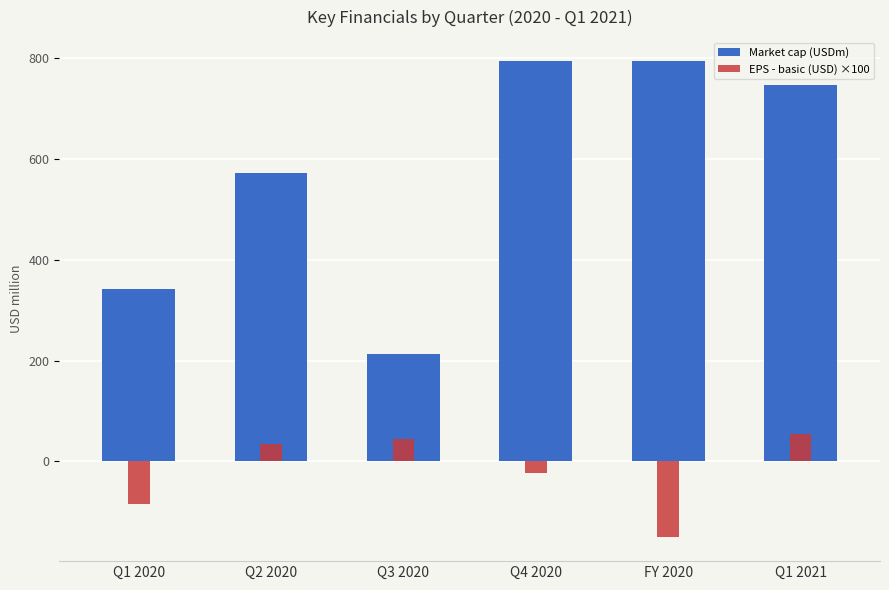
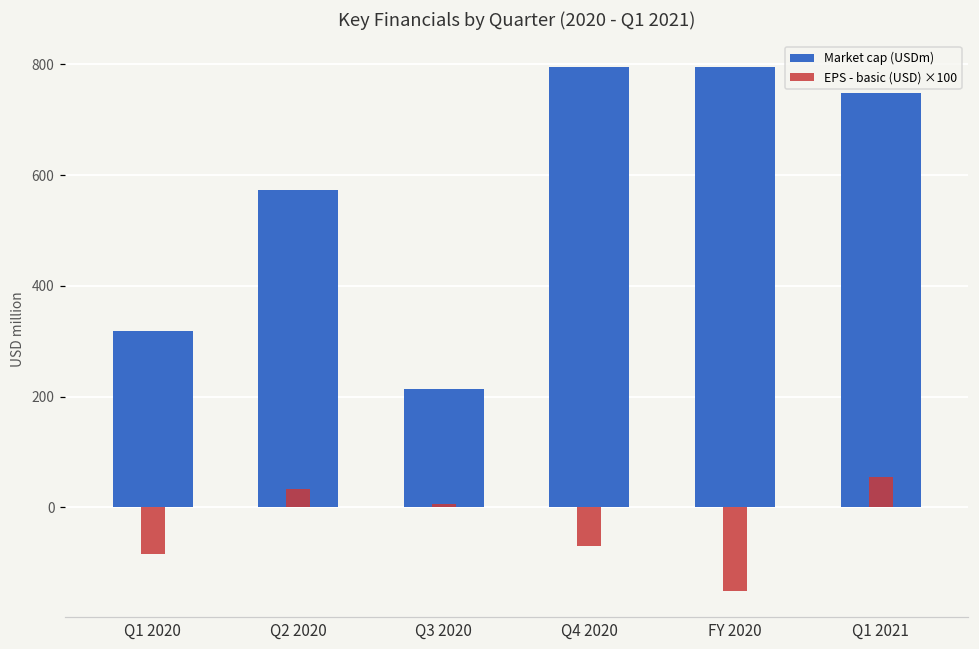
  {
    "Market cap (USDm)": {
-     "Q1 2020": 340,
+     "Q1 2020": 320,
      "Q2 2020": 570,
      "Q3 2020": 210,
      "Q4 2020": 800,
      "FY 2020": 800,
      "Q1 2021": 750
    },
    "EPS - basic (USD) ×100": {
      "Q1 2020": -80,
-     "Q3 2020": 50,
-     "Q4 2020": -20,
+     "Q3 2020": 10,
+     "Q4 2020": -70,
      "FY 2020": -150
    }
  }
